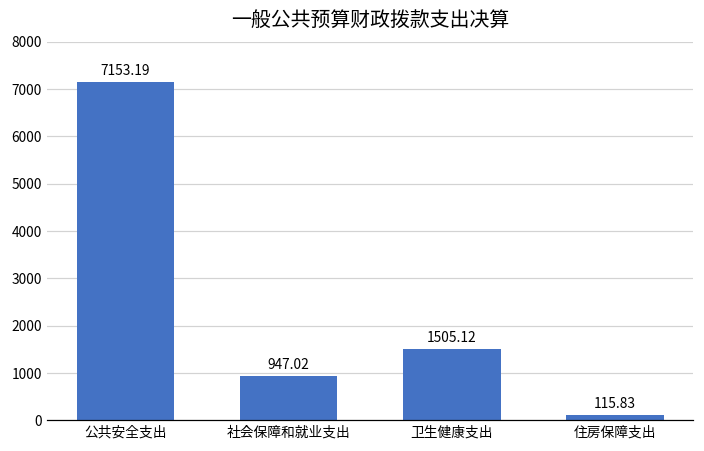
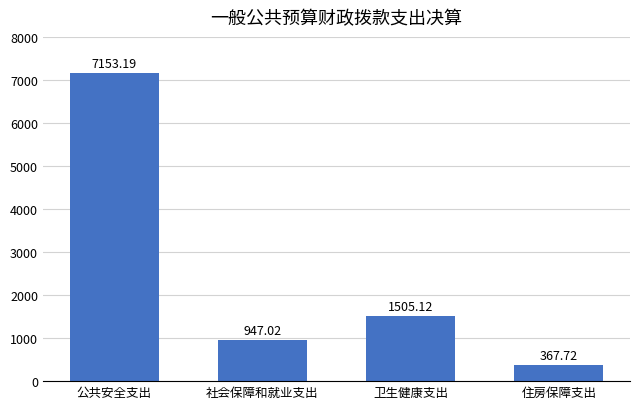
  {
    "公共安全支出": 7153.19,
    "社会保障和就业支出": 947.02,
    "卫生健康支出": 1505.12,
-   "住房保障支出": 115.83
+   "住房保障支出": 367.72
  }
